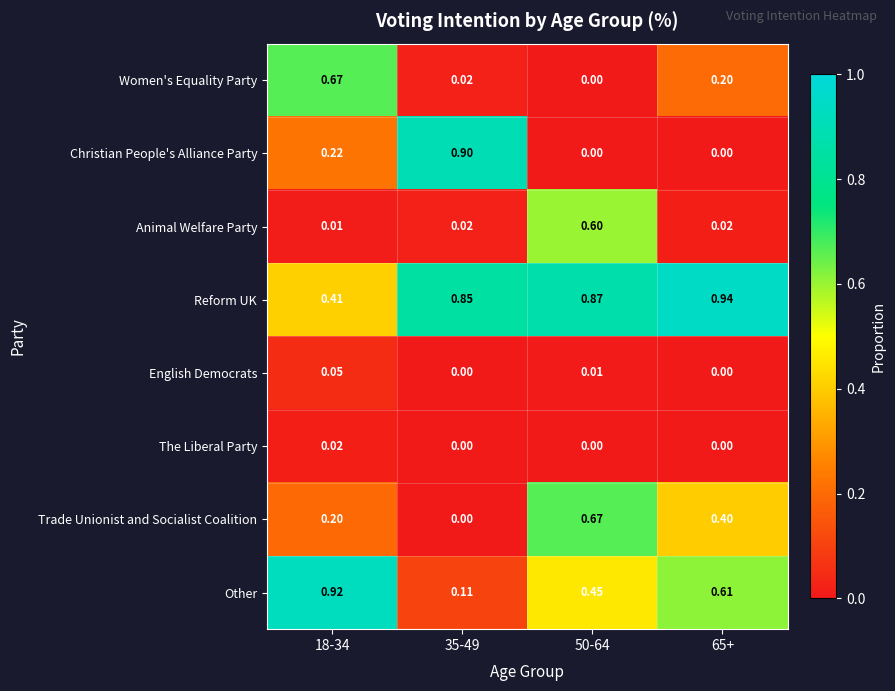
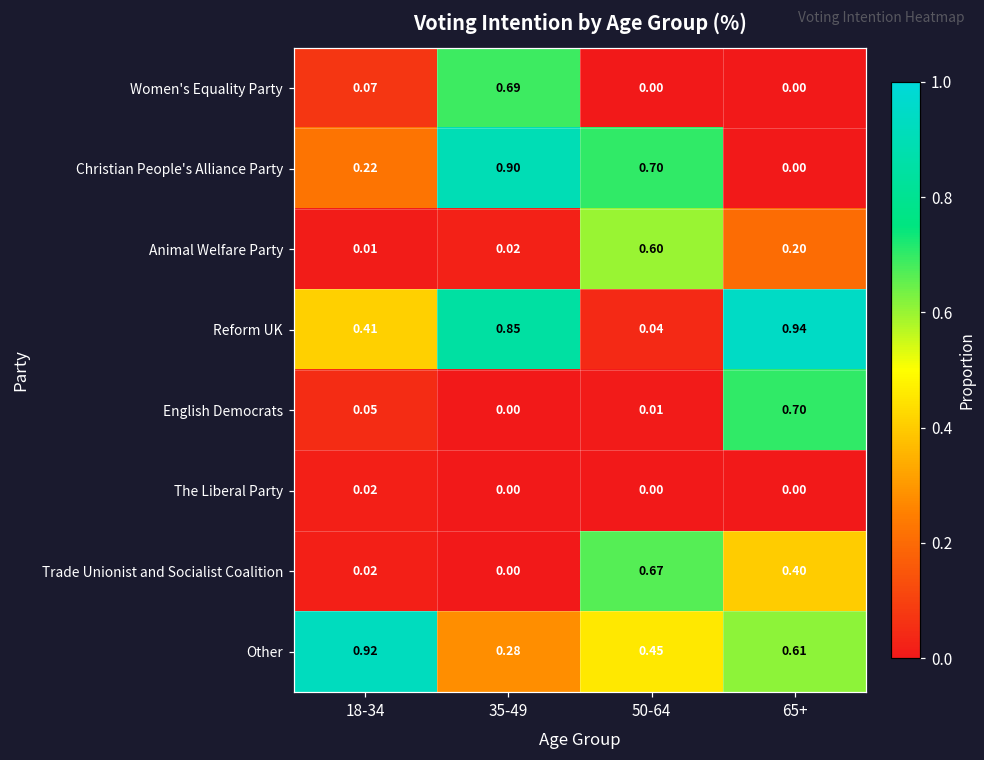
  {
    "Women's Equality Party": {
-     "18-34": 0.67,
-     "35-49": 0.02,
+     "18-34": 0.07,
+     "35-49": 0.69,
      "50-64": 0.00,
-     "65+": 0.20
+     "65+": 0.00
    },
    "Christian People's Alliance Party": {
      "18-34": 0.22,
      "35-49": 0.90,
-     "50-64": 0.00,
+     "50-64": 0.70,
      "65+": 0.00
    },
    "Animal Welfare Party": {
      "18-34": 0.01,
      "35-49": 0.02,
      "50-64": 0.60,
-     "65+": 0.02
+     "65+": 0.20
    },
    "Reform UK": {
      "18-34": 0.41,
      "35-49": 0.85,
-     "50-64": 0.87,
+     "50-64": 0.04,
      "65+": 0.94
    },
    "English Democrats": {
      "18-34": 0.05,
      "35-49": 0.00,
      "50-64": 0.01,
-     "65+": 0.00
+     "65+": 0.70
    },
    "The Liberal Party": {
      "18-34": 0.02,
      "35-49": 0.00,
      "50-64": 0.00,
      "65+": 0.00
    },
    "Trade Unionist and Socialist Coalition": {
-     "18-34": 0.20,
+     "18-34": 0.02,
      "35-49": 0.00,
      "50-64": 0.67,
      "65+": 0.40
    },
    "Other": {
      "18-34": 0.92,
-     "35-49": 0.11,
+     "35-49": 0.28,
      "50-64": 0.45,
      "65+": 0.61
    }
  }
